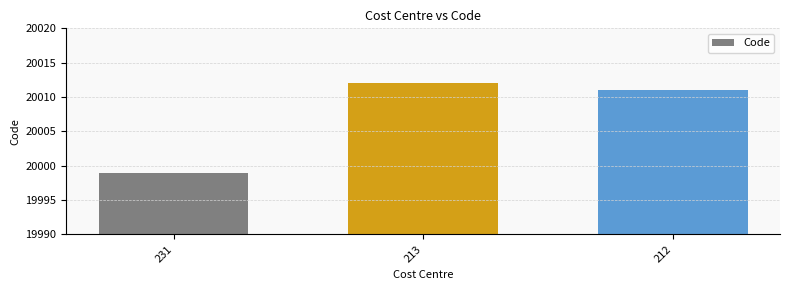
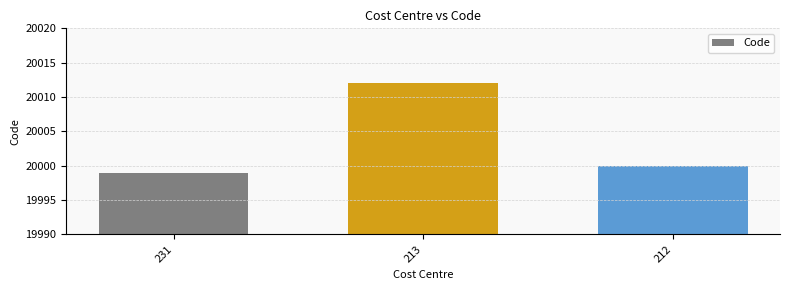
  {
    "231": 19999,
    "213": 20012,
-   "212": 20011
+   "212": 20000
  }
